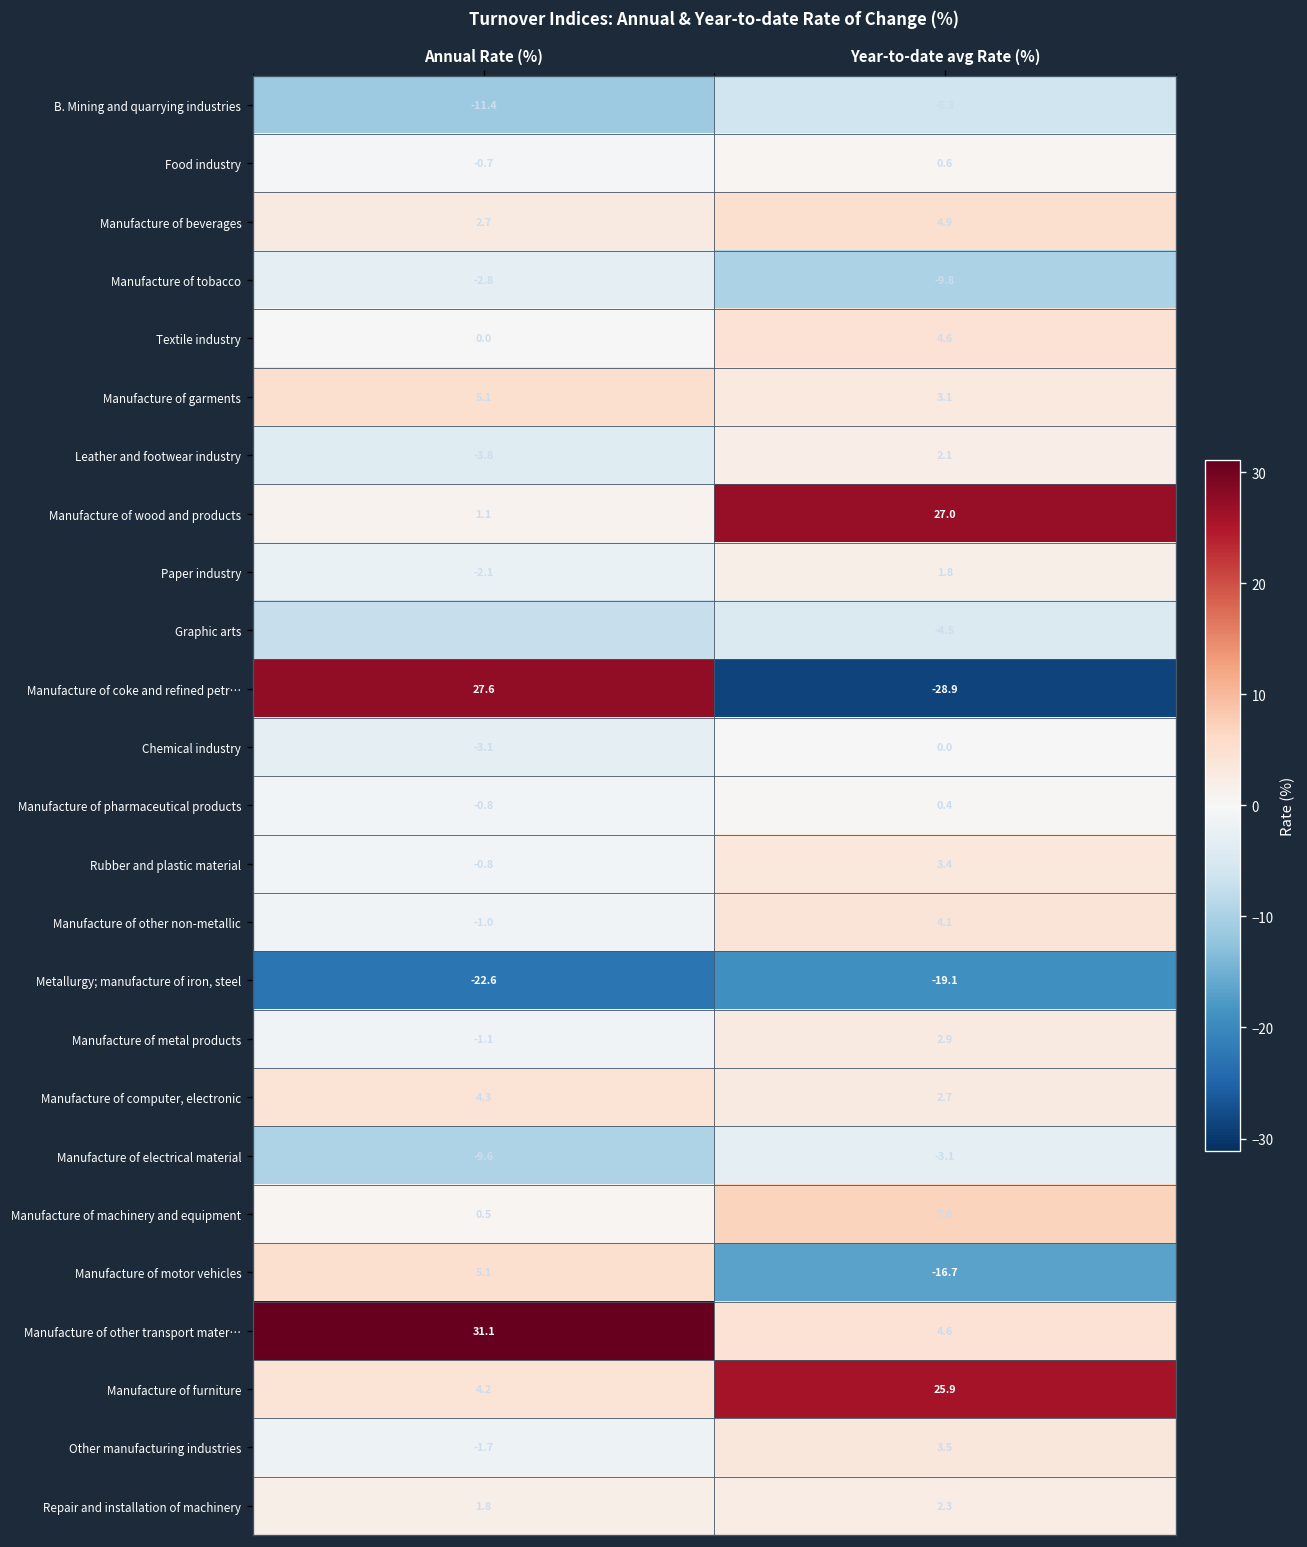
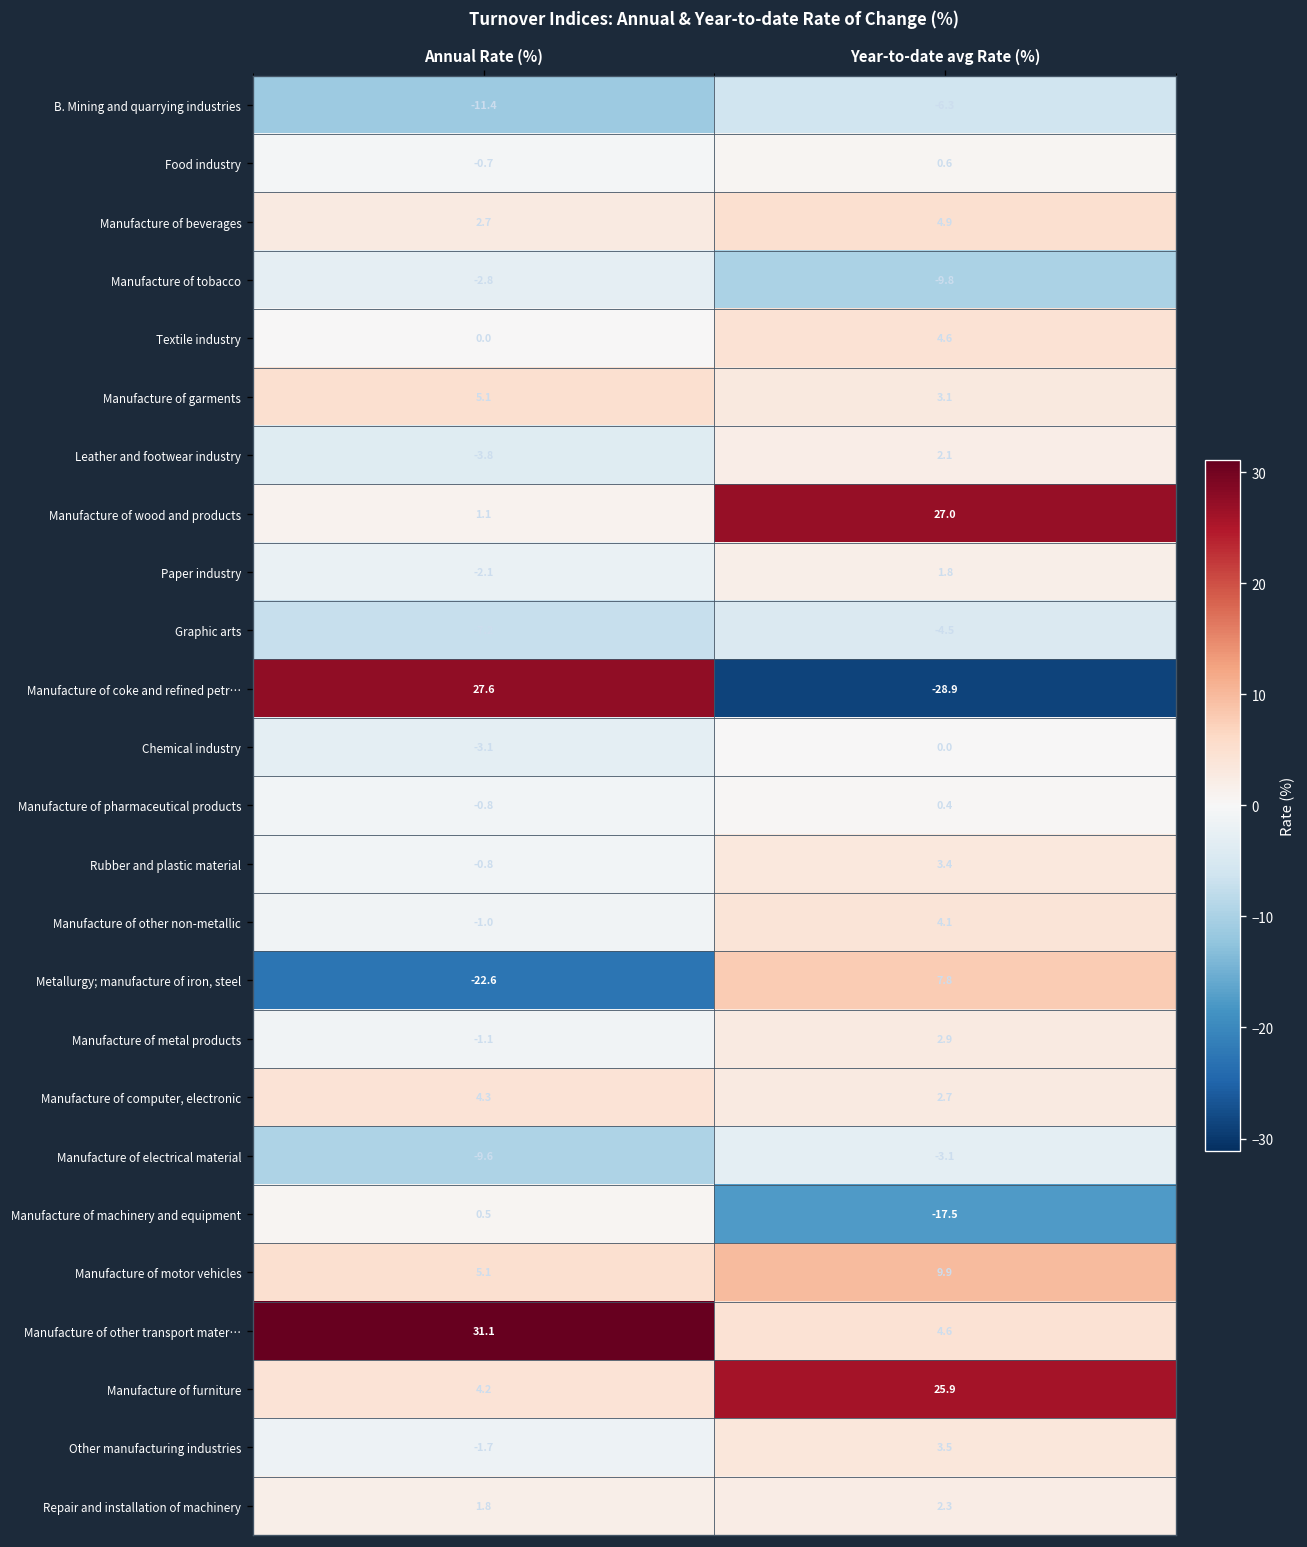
  {
    "Manufacture of wood and products": {
      "Year-to-date avg Rate (%)": 27.0
    },
    "Manufacture of coke and refined petr…": {
      "Annual Rate (%)": 27.6,
      "Year-to-date avg Rate (%)": -28.9
    },
    "Metallurgy; manufacture of iron, steel": {
      "Annual Rate (%)": -22.6,
-     "Year-to-date avg Rate (%)": -19.1
+     "Year-to-date avg Rate (%)": 7.8
    },
    "Manufacture of machinery and equipment": {
-     "Year-to-date avg Rate (%)": 7.0
+     "Year-to-date avg Rate (%)": -17.5
    },
    "Manufacture of motor vehicles": {
-     "Year-to-date avg Rate (%)": -16.7
+     "Year-to-date avg Rate (%)": 9.9
    },
    "Manufacture of other transport mater…": {
      "Annual Rate (%)": 31.1
    },
    "Manufacture of furniture": {
      "Year-to-date avg Rate (%)": 25.9
    }
  }
